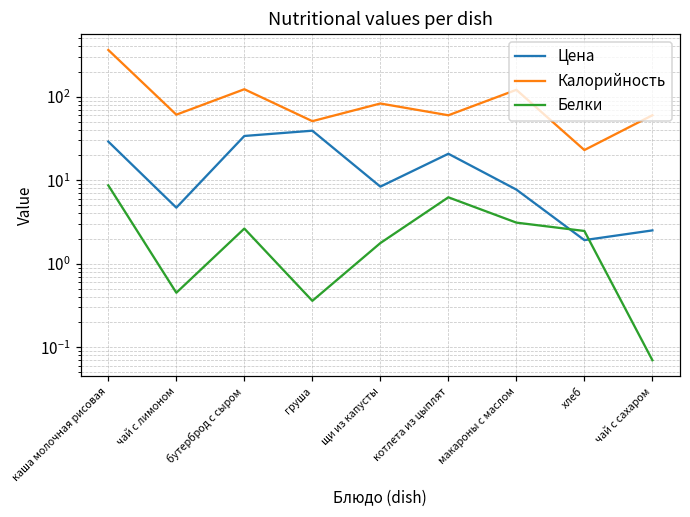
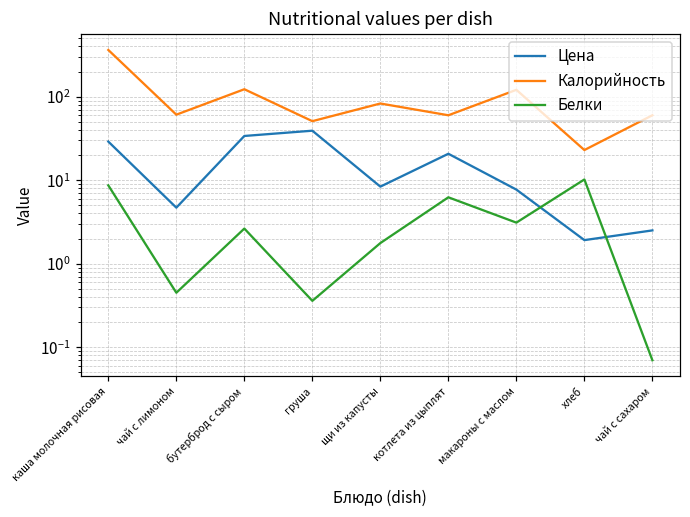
  {
    "Цена": {
      "каша молочная рисовая": 29,
      "чай с лимоном": 5,
      "бутерброд с сыром": 30,
      "груша": 40,
      "щи из капусты": 8,
      "котлета из цыплят": 21,
      "макароны с маслом": 8,
      "хлеб": 1.9,
      "чай с сахаром": 2.5
    },
    "Калорийность": {
      "каша молочная рисовая": 400,
      "чай с лимоном": 60,
      "бутерброд с сыром": 120,
      "груша": 50,
      "щи из капусты": 80,
      "котлета из цыплят": 60,
      "хлеб": 23
    },
    "Белки": {
      "каша молочная рисовая": 9,
      "чай с лимоном": 0.5,
      "бутерброд с сыром": 2.6,
      "груша": 0.4,
      "щи из капусты": 1.8,
      "котлета из цыплят": 6,
      "макароны с маслом": 3.1,
-     "хлеб": 2.5,
+     "хлеб": 10,
      "чай с сахаром": 0.07
    }
  }
